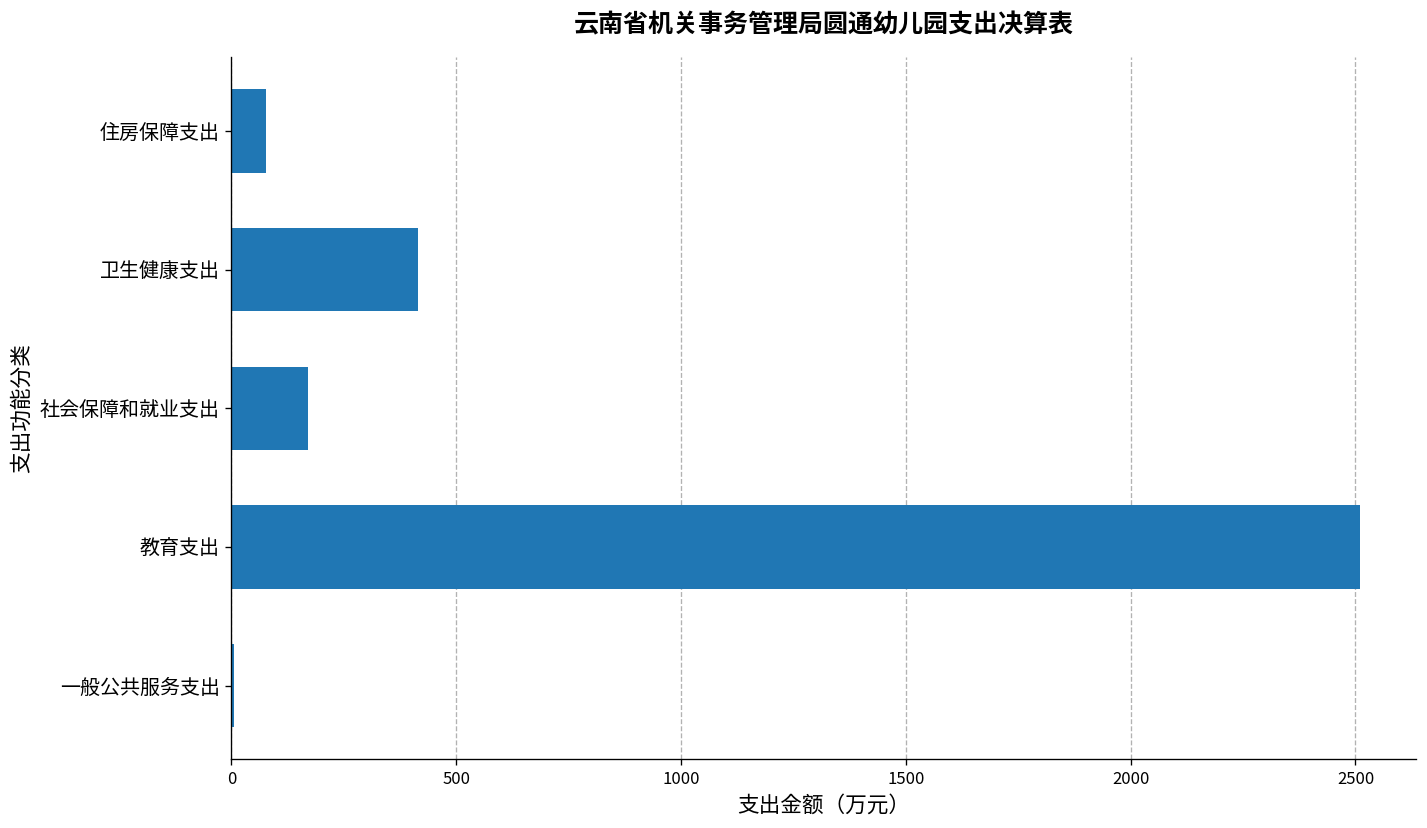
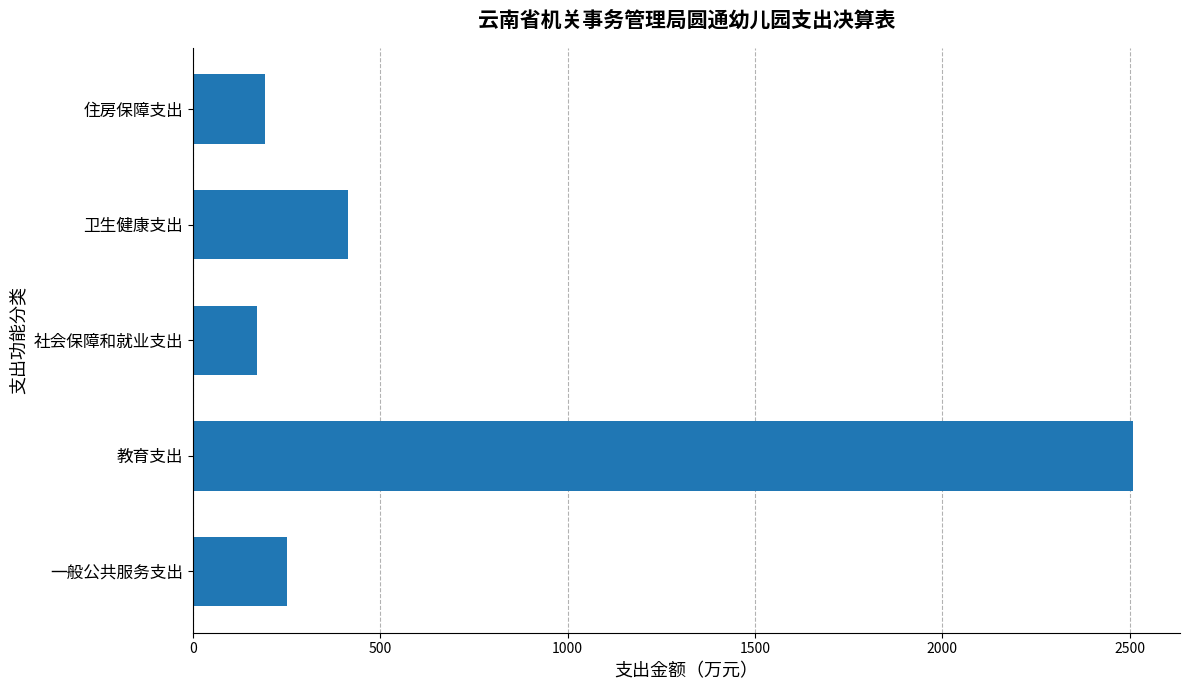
  {
-   "住房保障支出": 80,
+   "住房保障支出": 190,
    "卫生健康支出": 410,
    "社会保障和就业支出": 170,
    "教育支出": 2510,
-   "一般公共服务支出": 10
+   "一般公共服务支出": 250
  }
